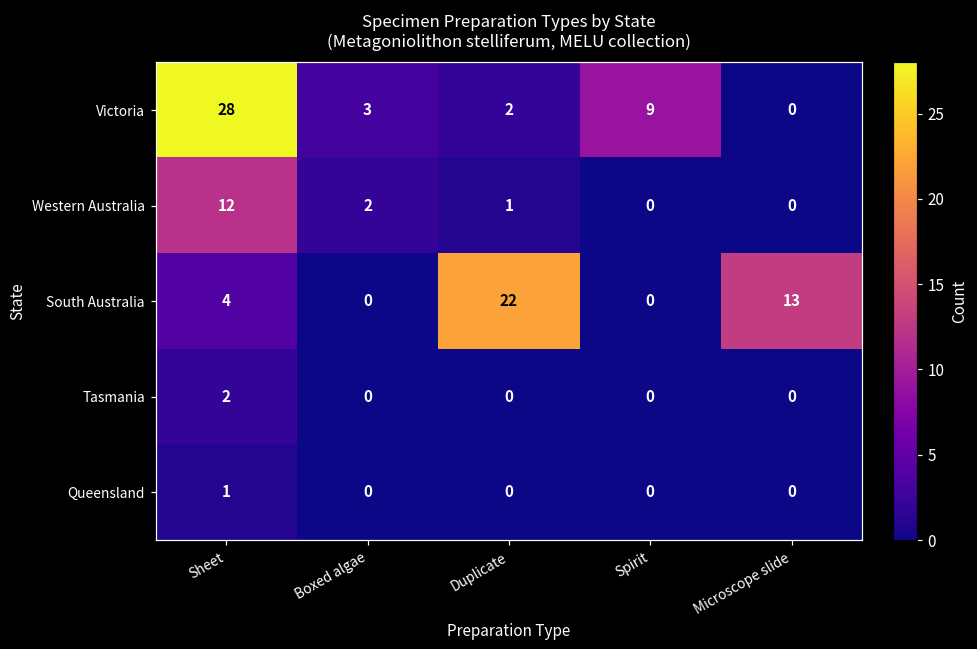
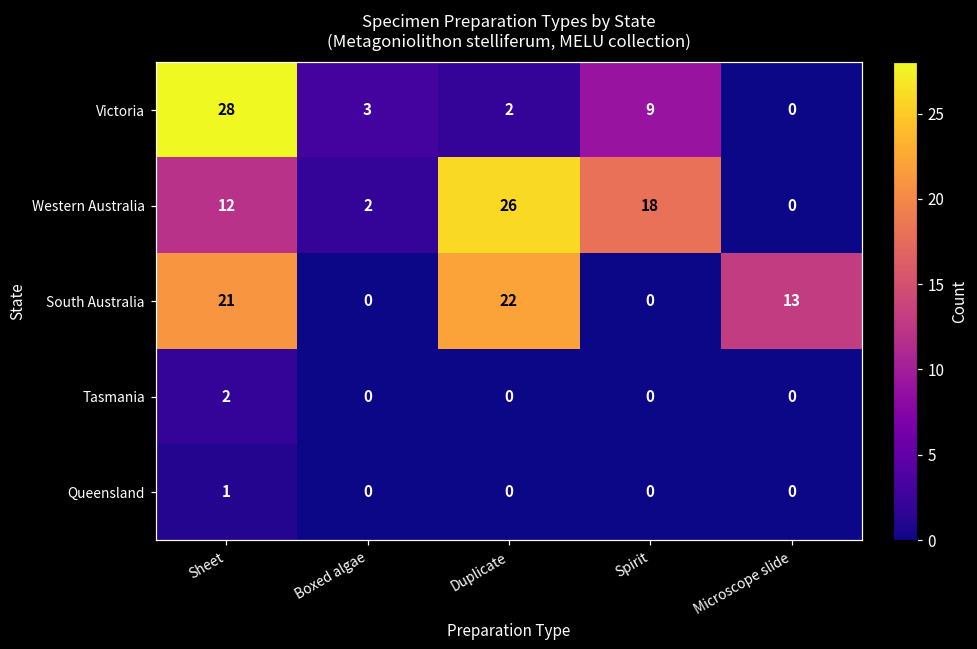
  {
    "Victoria": {
      "Sheet": 28,
      "Boxed algae": 3,
      "Duplicate": 2,
      "Spirit": 9,
      "Microscope slide": 0
    },
    "Western Australia": {
      "Sheet": 12,
      "Boxed algae": 2,
-     "Duplicate": 1,
-     "Spirit": 0,
+     "Duplicate": 26,
+     "Spirit": 18,
      "Microscope slide": 0
    },
    "South Australia": {
-     "Sheet": 4,
+     "Sheet": 21,
      "Boxed algae": 0,
      "Duplicate": 22,
      "Spirit": 0,
      "Microscope slide": 13
    },
    "Tasmania": {
      "Sheet": 2,
      "Boxed algae": 0,
      "Duplicate": 0,
      "Spirit": 0,
      "Microscope slide": 0
    },
    "Queensland": {
      "Sheet": 1,
      "Boxed algae": 0,
      "Duplicate": 0,
      "Spirit": 0,
      "Microscope slide": 0
    }
  }
